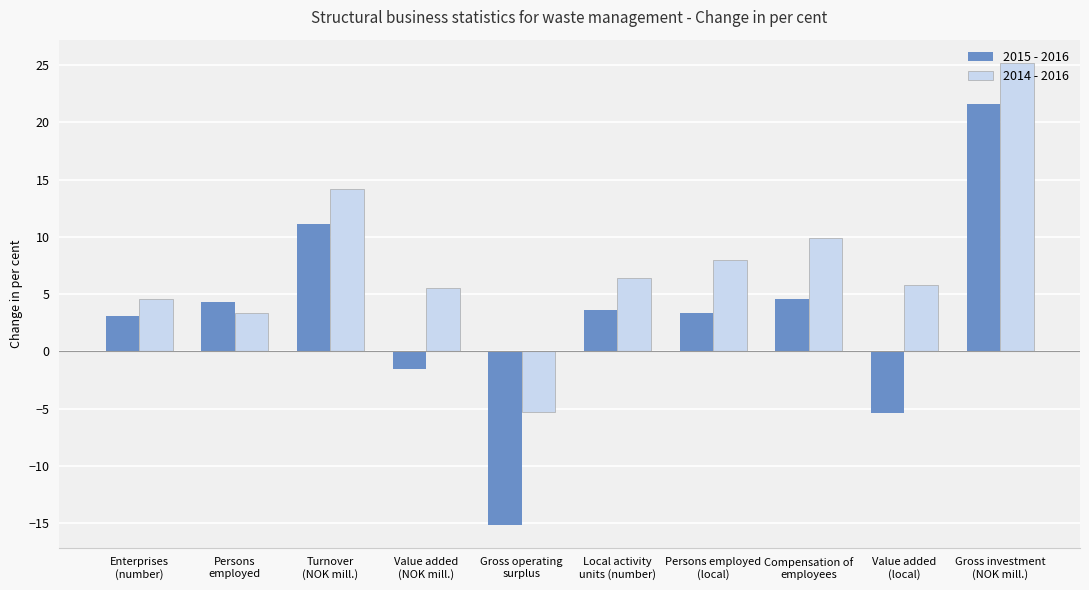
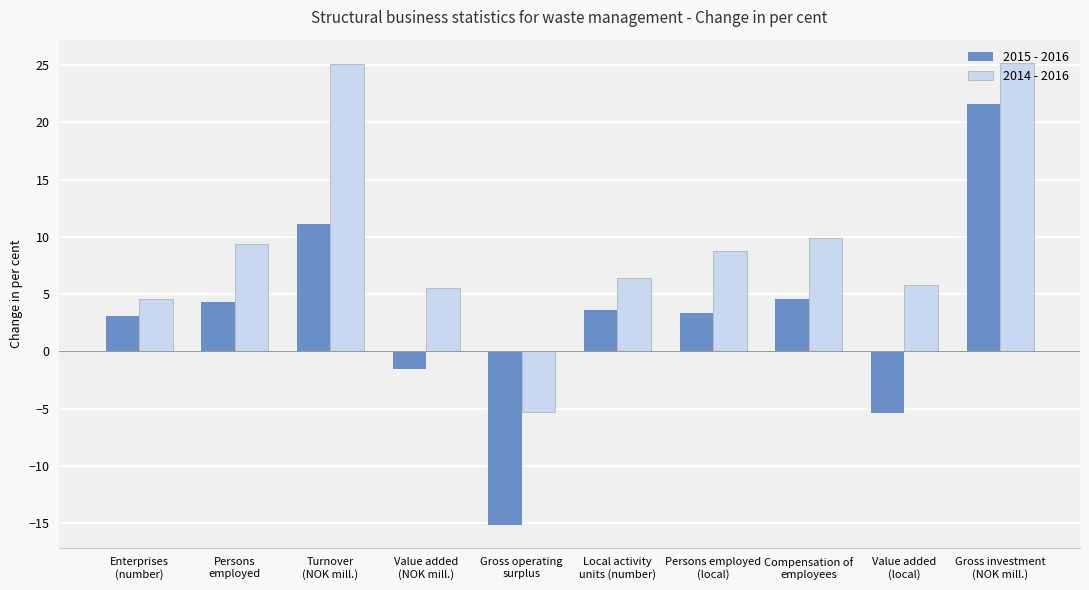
  {
    "2015 - 2016": {
      "Enterprises (number)": 3.1,
      "Persons employed": 4.3,
      "Turnover (NOK mill.)": 11.1,
      "Value added (NOK mill.)": -1.5,
      "Gross operating surplus": -15.1,
      "Local activity units (number)": 3.6,
      "Persons employed (local)": 3.4,
      "Compensation of employees": 4.6,
      "Value added (local)": -5.4,
      "Gross investment (NOK mill.)": 21.6
    },
    "2014 - 2016": {
      "Enterprises (number)": 4.6,
-     "Persons employed": 3.4,
-     "Turnover (NOK mill.)": 14.2,
+     "Persons employed": 9.4,
+     "Turnover (NOK mill.)": 25.1,
      "Value added (NOK mill.)": 5.5,
      "Gross operating surplus": -5.3,
      "Local activity units (number)": 6.4,
-     "Persons employed (local)": 8.0,
+     "Persons employed (local)": 8.8,
      "Compensation of employees": 9.9,
      "Value added (local)": 5.8,
      "Gross investment (NOK mill.)": 25.2
    }
  }
